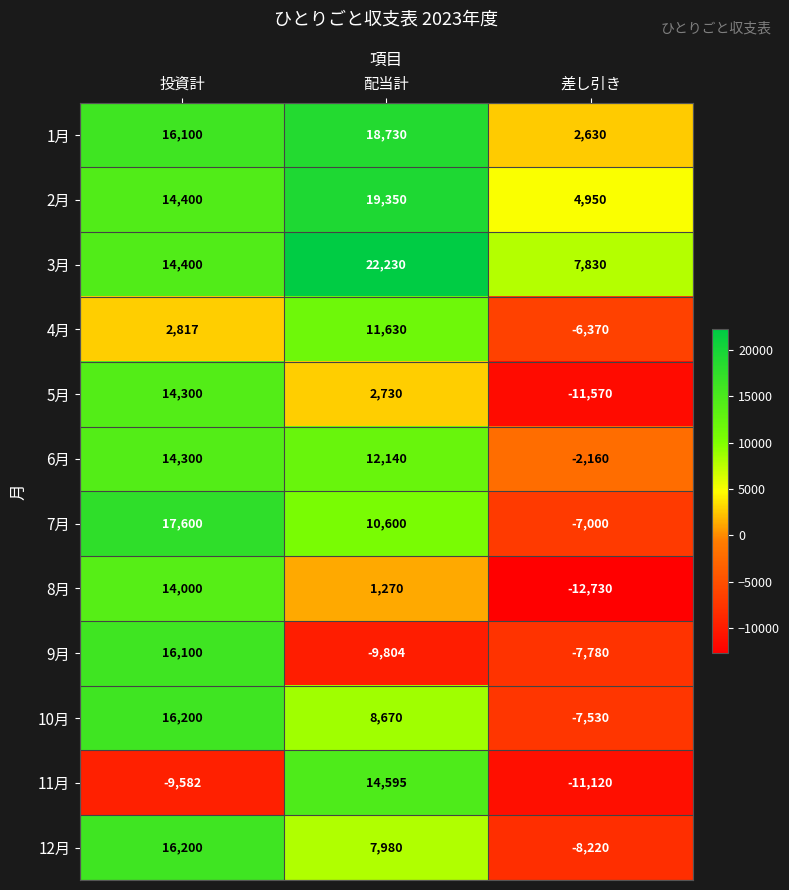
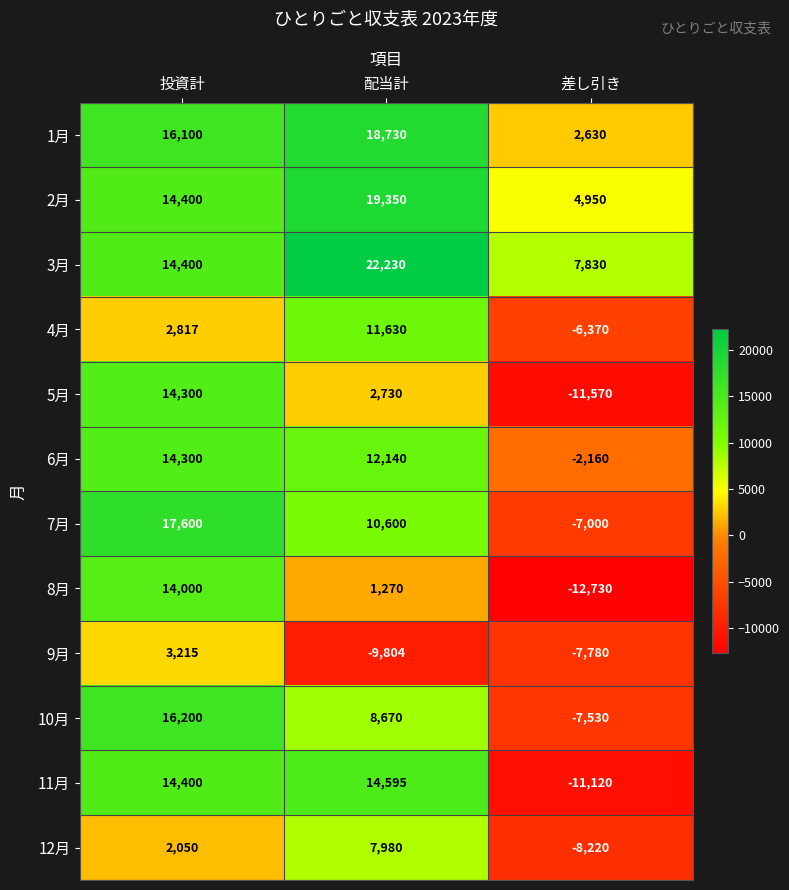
  {
    "1月": {
      "投資計": "16,100",
      "配当計": "18,730",
      "差し引き": "2,630"
    },
    "2月": {
      "投資計": "14,400",
      "配当計": "19,350",
      "差し引き": "4,950"
    },
    "3月": {
      "投資計": "14,400",
      "配当計": "22,230",
      "差し引き": "7,830"
    },
    "4月": {
      "投資計": "2,817",
      "配当計": "11,630",
      "差し引き": "-6,370"
    },
    "5月": {
      "投資計": "14,300",
      "配当計": "2,730",
      "差し引き": "-11,570"
    },
    "6月": {
      "投資計": "14,300",
      "配当計": "12,140",
      "差し引き": "-2,160"
    },
    "7月": {
      "投資計": "17,600",
      "配当計": "10,600",
      "差し引き": "-7,000"
    },
    "8月": {
      "投資計": "14,000",
      "配当計": "1,270",
      "差し引き": "-12,730"
    },
    "9月": {
-     "投資計": "16,100",
+     "投資計": "3,215",
      "配当計": "-9,804",
      "差し引き": "-7,780"
    },
    "10月": {
      "投資計": "16,200",
      "配当計": "8,670",
      "差し引き": "-7,530"
    },
    "11月": {
-     "投資計": "-9,582",
+     "投資計": "14,400",
      "配当計": "14,595",
      "差し引き": "-11,120"
    },
    "12月": {
-     "投資計": "16,200",
+     "投資計": "2,050",
      "配当計": "7,980",
      "差し引き": "-8,220"
    }
  }
